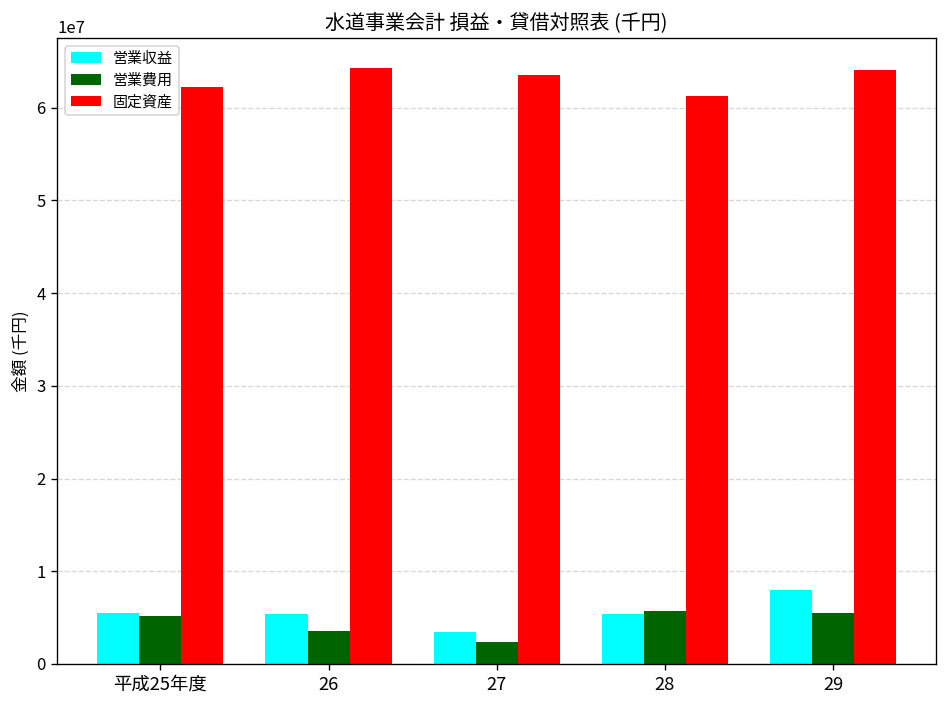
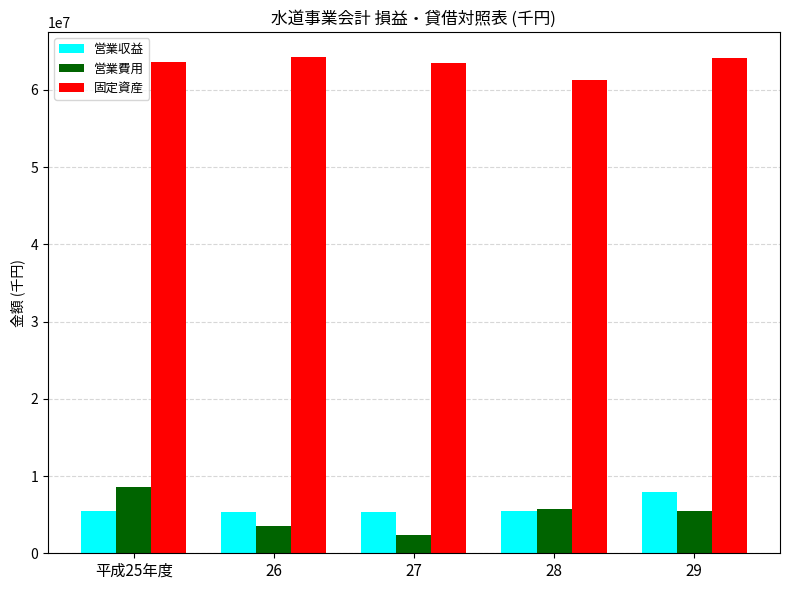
  {
    "営業収益": {
      "平成25年度": 5000000,
      "26": 5000000,
-     "27": 3000000,
+     "27": 5000000,
      "28": 5000000,
      "29": 8000000
    },
    "営業費用": {
-     "平成25年度": 5000000,
+     "平成25年度": 9000000,
      "26": 4000000,
      "27": 2000000,
      "28": 6000000,
      "29": 5000000
    },
    "固定資産": {
-     "平成25年度": 62000000,
+     "平成25年度": 64000000,
      "26": 64000000,
      "27": 63000000,
      "28": 61000000,
      "29": 64000000
    }
  }
